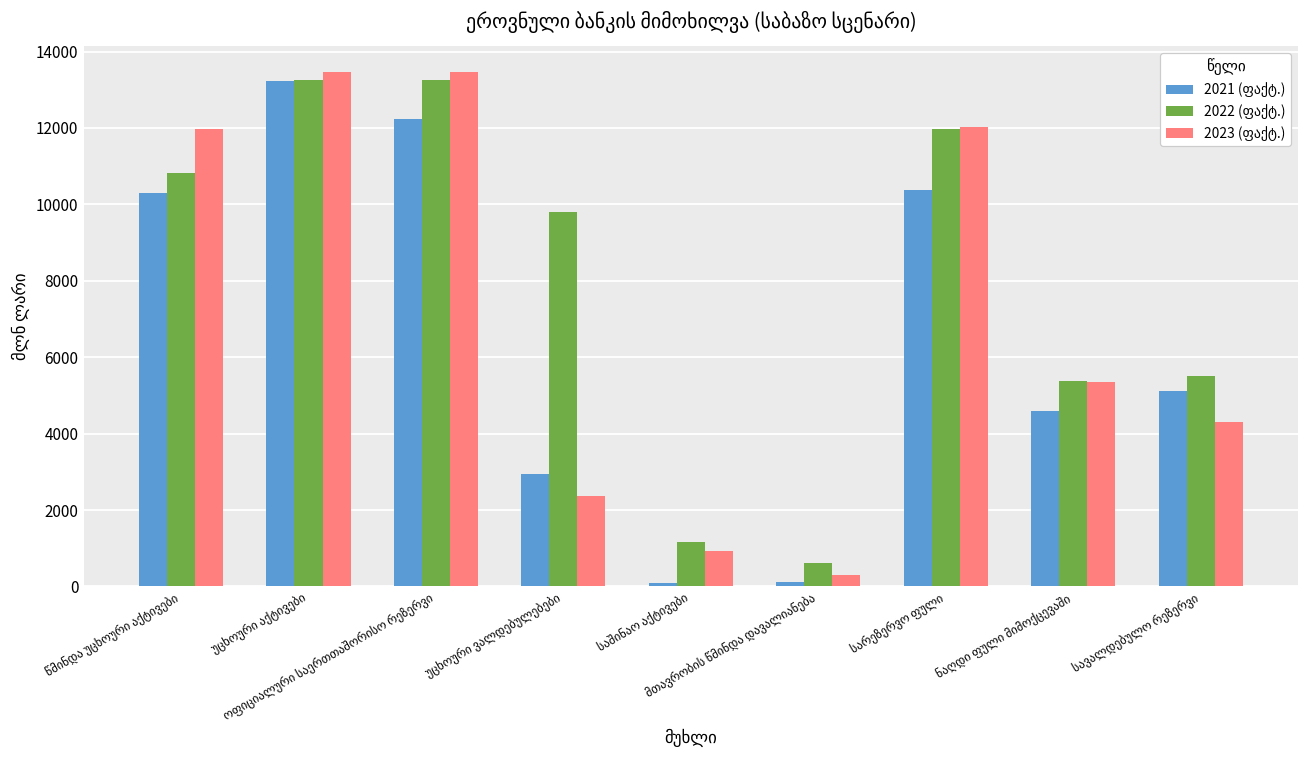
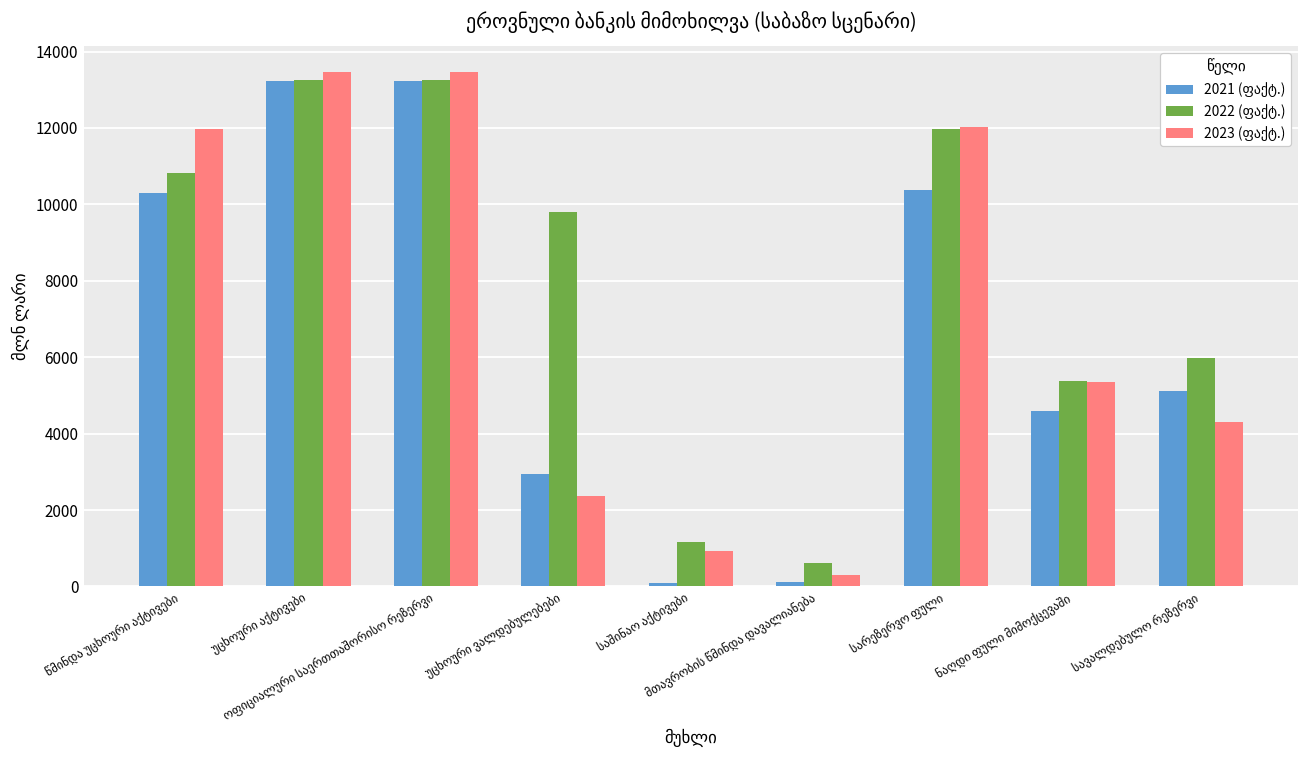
  {
    "2021 (ფაქტ.)": {
      "წმინდა უცხოური აქტივები": 10300,
      "უცხოური აქტივები": 13200,
-     "ოფიციალური საერთთაშორისო რეზერვი": 12200,
+     "ოფიციალური საერთთაშორისო რეზერვი": 13200,
      "უცხოური ვალდებულებები": 2900,
      "საშინაო აქტივები": 100,
      "მთავრობის წმინდა დავალიანება": 100,
      "სარეზერვო ფული": 10400,
      "ნაღდი ფული მიმოქცევაში": 4600,
      "სავალდებულო რეზერვი": 5100
    },
    "2022 (ფაქტ.)": {
      "წმინდა უცხოური აქტივები": 10800,
      "უცხოური აქტივები": 13200,
      "ოფიციალური საერთთაშორისო რეზერვი": 13200,
      "უცხოური ვალდებულებები": 9800,
      "საშინაო აქტივები": 1200,
      "მთავრობის წმინდა დავალიანება": 600,
      "სარეზერვო ფული": 12000,
      "ნაღდი ფული მიმოქცევაში": 5400,
-     "სავალდებულო რეზერვი": 5500
+     "სავალდებულო რეზერვი": 6000
    },
    "2023 (ფაქტ.)": {
      "წმინდა უცხოური აქტივები": 12000,
      "უცხოური აქტივები": 13500,
      "ოფიციალური საერთთაშორისო რეზერვი": 13500,
      "უცხოური ვალდებულებები": 2400,
      "საშინაო აქტივები": 900,
      "მთავრობის წმინდა დავალიანება": 300,
      "სარეზერვო ფული": 12000,
      "ნაღდი ფული მიმოქცევაში": 5300,
      "სავალდებულო რეზერვი": 4300
    }
  }
